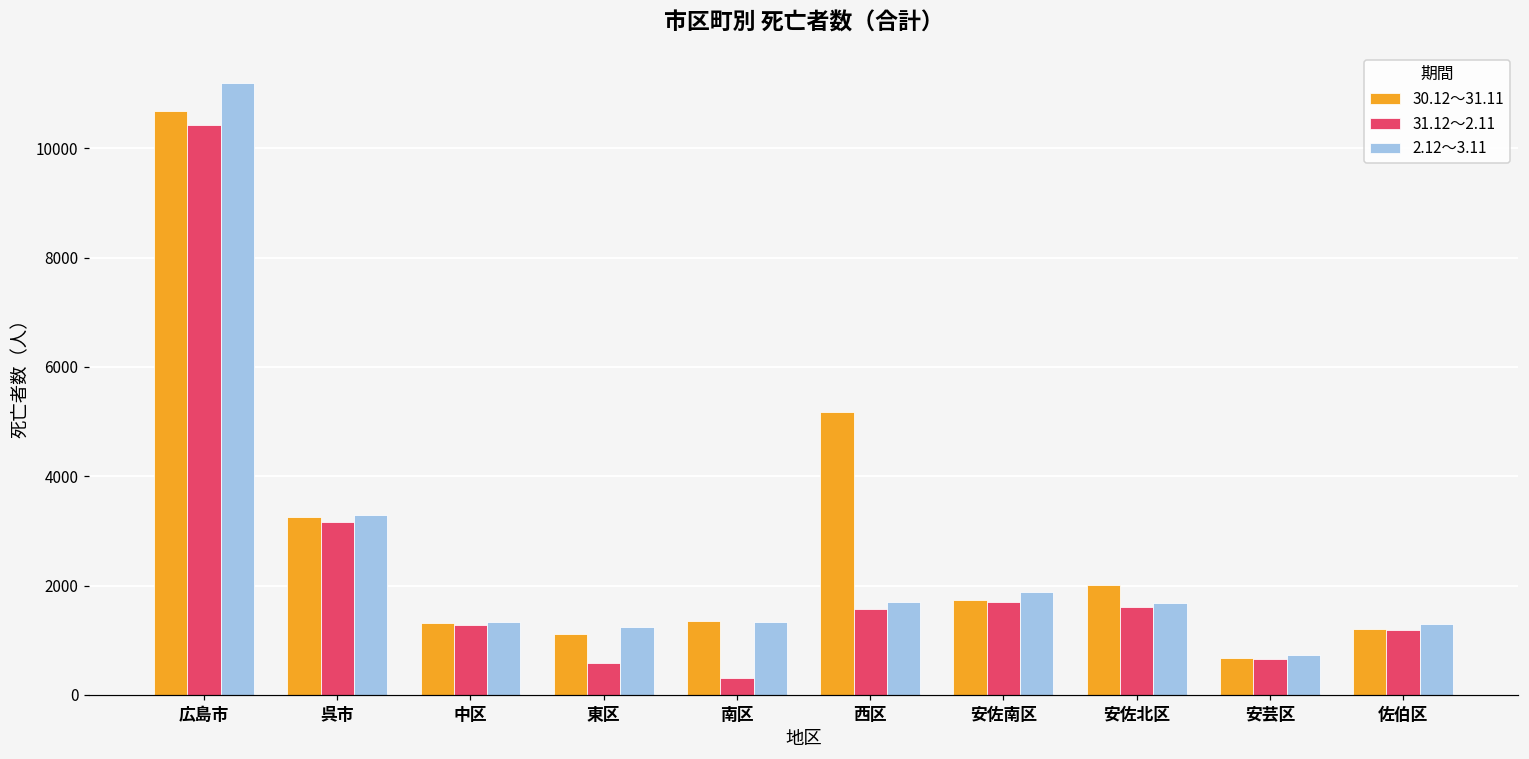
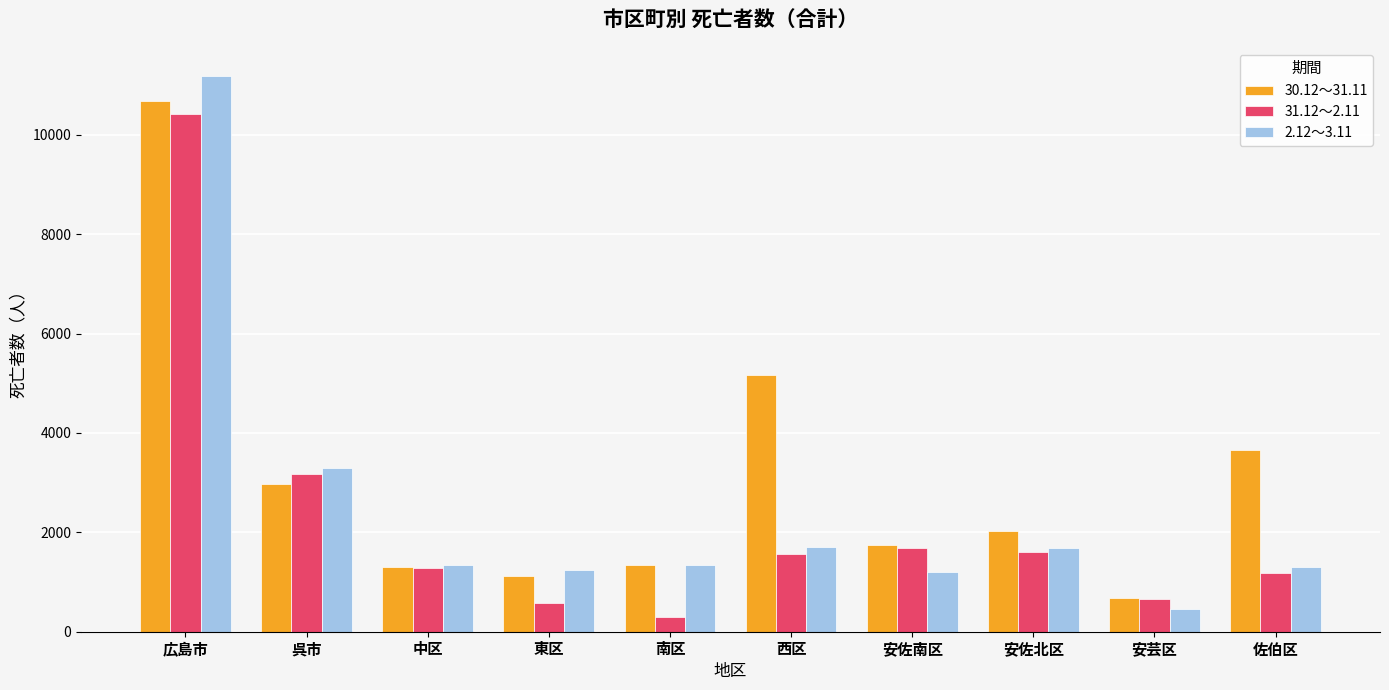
  {
    "30.12～31.11": {
      "広島市": 10700,
-     "呉市": 3300,
+     "呉市": 3000,
      "中区": 1300,
      "東区": 1100,
      "南区": 1300,
      "西区": 5200,
      "安佐南区": 1700,
      "安佐北区": 2000,
      "安芸区": 700,
-     "佐伯区": 1200
+     "佐伯区": 3700
    },
    "31.12～2.11": {
      "広島市": 10400,
      "呉市": 3200,
      "中区": 1300,
      "東区": 600,
      "南区": 300,
      "西区": 1600,
      "安佐南区": 1700,
      "安佐北区": 1600,
      "安芸区": 700,
      "佐伯区": 1200
    },
    "2.12～3.11": {
      "広島市": 11200,
      "呉市": 3300,
      "中区": 1300,
      "東区": 1200,
      "南区": 1300,
      "西区": 1700,
-     "安佐南区": 1900,
+     "安佐南区": 1200,
      "安佐北区": 1700,
-     "安芸区": 700,
+     "安芸区": 400,
      "佐伯区": 1300
    }
  }
